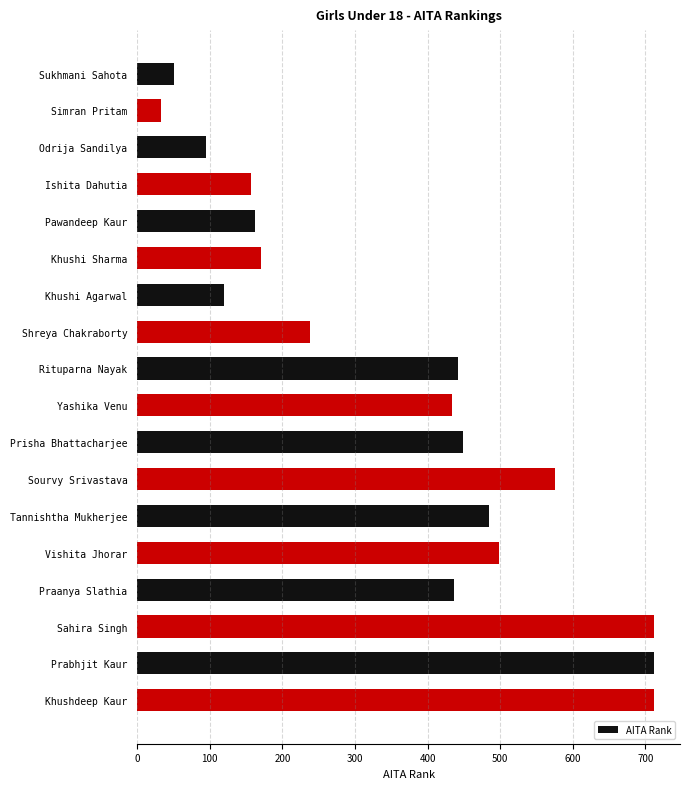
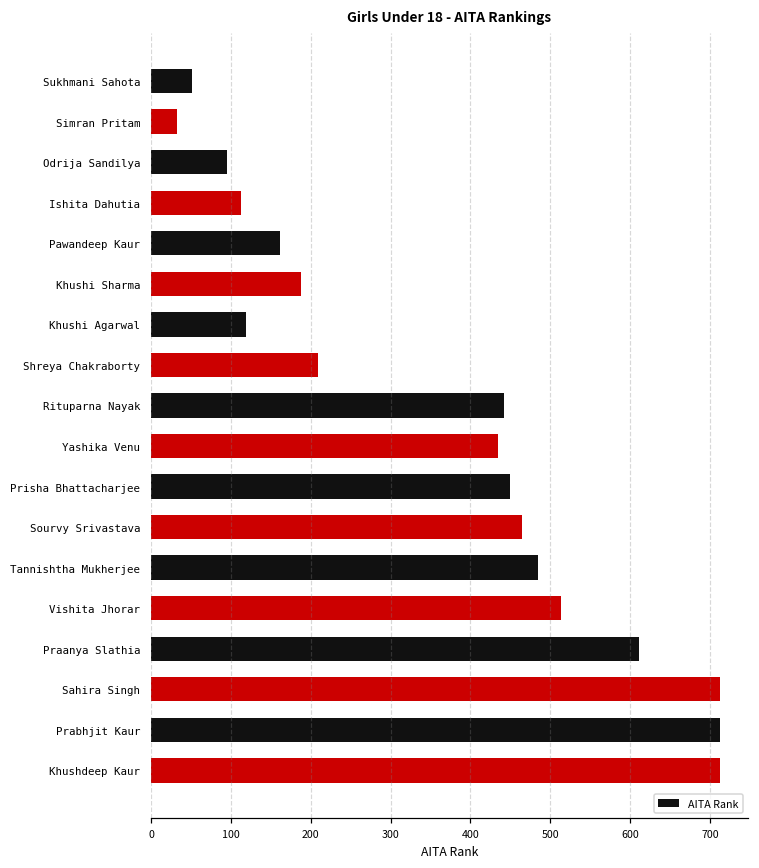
  {
    "Sukhmani Sahota": 50,
    "Simran Pritam": 30,
    "Odrija Sandilya": 100,
-   "Ishita Dahutia": 160,
+   "Ishita Dahutia": 110,
    "Pawandeep Kaur": 160,
-   "Khushi Sharma": 170,
+   "Khushi Sharma": 190,
    "Khushi Agarwal": 120,
-   "Shreya Chakraborty": 240,
+   "Shreya Chakraborty": 210,
    "Rituparna Nayak": 440,
    "Yashika Venu": 430,
    "Prisha Bhattacharjee": 450,
-   "Sourvy Srivastava": 580,
+   "Sourvy Srivastava": 460,
    "Tannishtha Mukherjee": 490,
-   "Vishita Jhorar": 500,
-   "Praanya Slathia": 440,
+   "Vishita Jhorar": 510,
+   "Praanya Slathia": 610,
    "Sahira Singh": 710,
    "Prabhjit Kaur": 710,
    "Khushdeep Kaur": 710
  }
